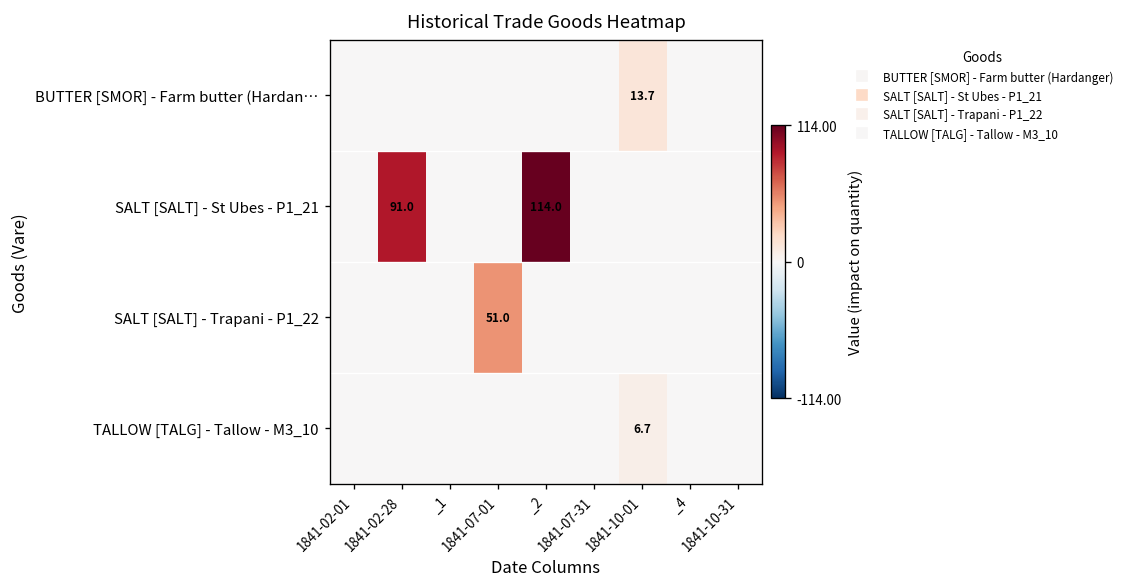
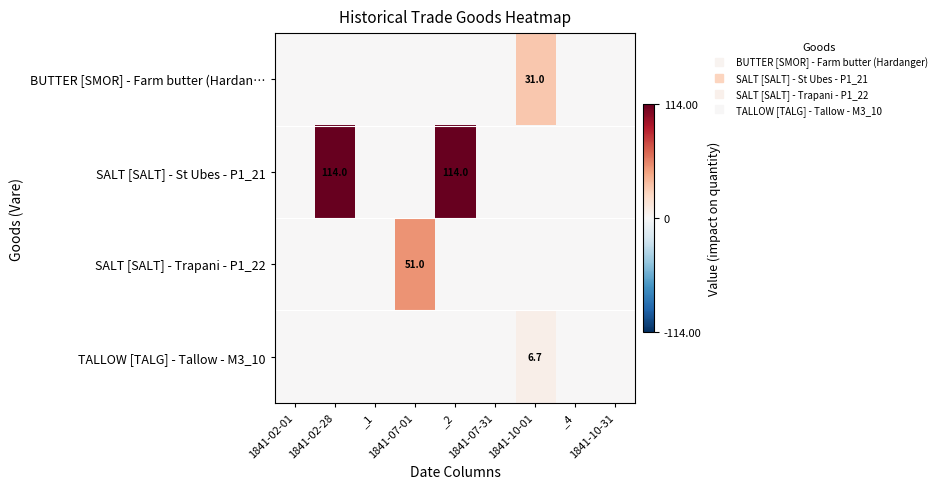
  {
    "BUTTER [SMOR] - Farm butter (Hardan…": {
-     "1841-10-01": 13.7
+     "1841-10-01": 31.0
    },
    "SALT [SALT] - St Ubes - P1_21": {
-     "1841-02-28": 91.0,
+     "1841-02-28": 114.0,
      "_2": 114.0
    },
    "SALT [SALT] - Trapani - P1_22": {
      "1841-07-01": 51.0
    },
    "TALLOW [TALG] - Tallow - M3_10": {
      "1841-10-01": 6.7
    }
  }
